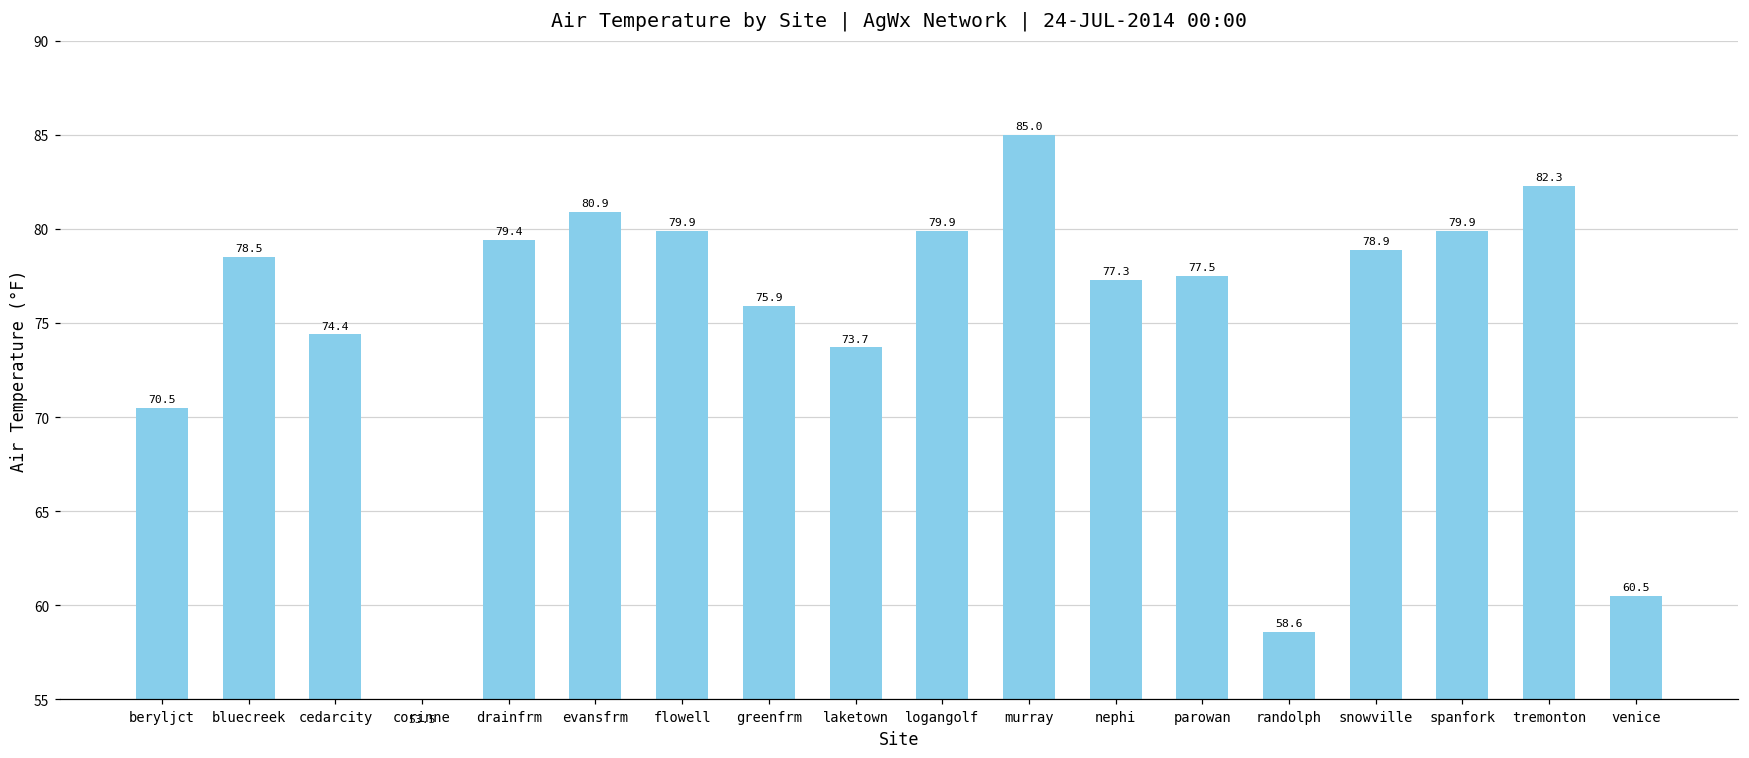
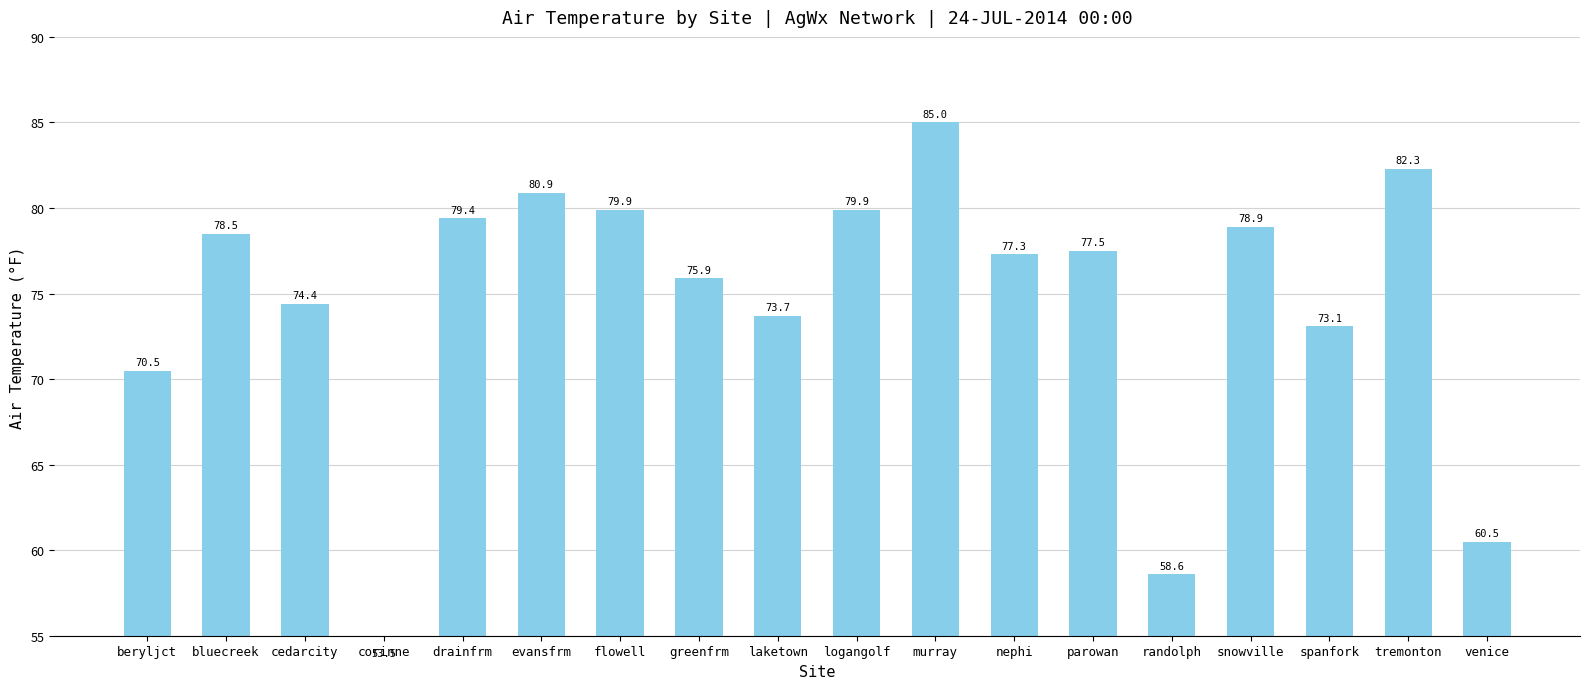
  {
    "beryljct": 70.5,
    "bluecreek": 78.5,
    "cedarcity": 74.4,
    "drainfrm": 79.4,
    "evansfrm": 80.9,
    "flowell": 79.9,
    "greenfrm": 75.9,
    "laketown": 73.7,
    "logangolf": 79.9,
    "murray": 85.0,
    "nephi": 77.3,
    "parowan": 77.5,
    "randolph": 58.6,
    "snowville": 78.9,
-   "spanfork": 79.9,
+   "spanfork": 73.1,
    "tremonton": 82.3,
    "venice": 60.5
  }
